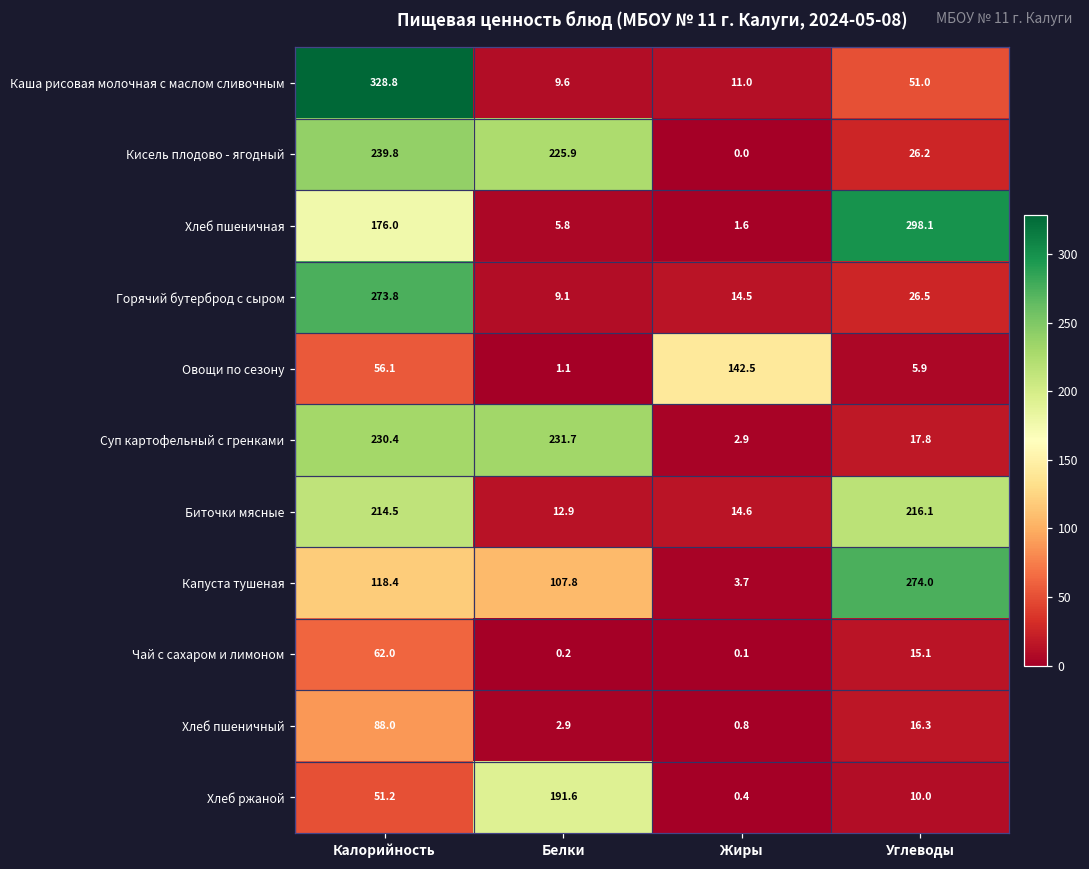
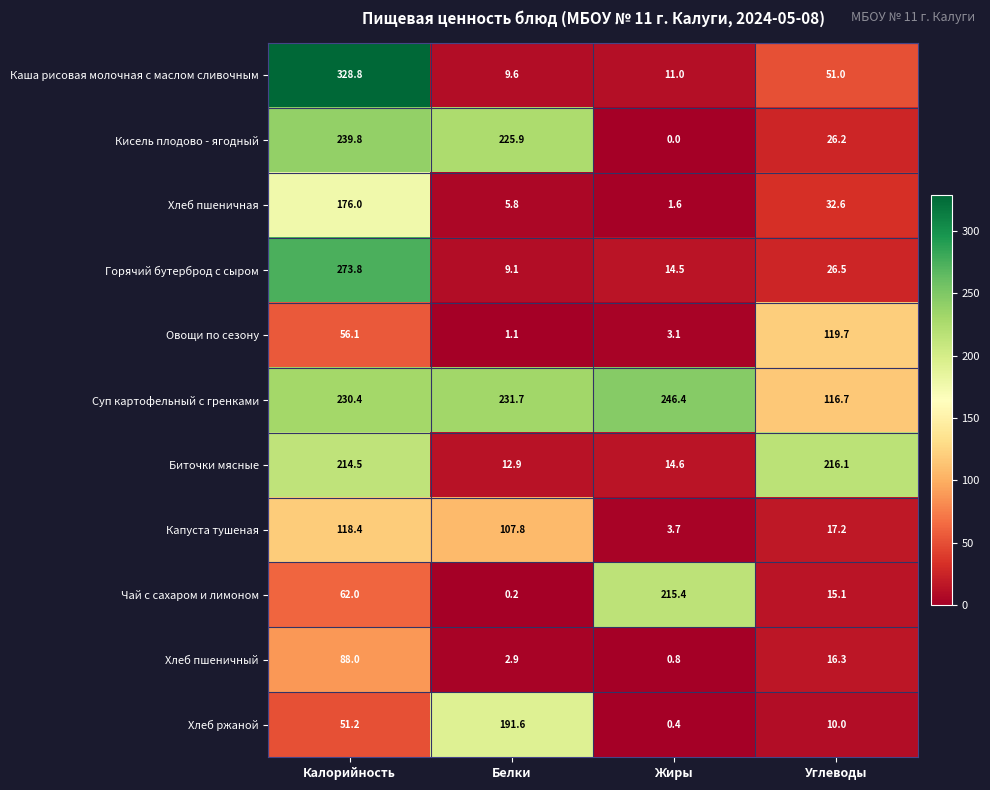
  {
    "Каша рисовая молочная с маслом сливочным": {
      "Калорийность": 328.8,
      "Белки": 9.6,
      "Жиры": 11.0,
      "Углеводы": 51.0
    },
    "Кисель плодово - ягодный": {
      "Калорийность": 239.8,
      "Белки": 225.9,
      "Жиры": 0.0,
      "Углеводы": 26.2
    },
    "Хлеб пшеничная": {
      "Калорийность": 176.0,
      "Белки": 5.8,
      "Жиры": 1.6,
-     "Углеводы": 298.1
+     "Углеводы": 32.6
    },
    "Горячий бутерброд с сыром": {
      "Калорийность": 273.8,
      "Белки": 9.1,
      "Жиры": 14.5,
      "Углеводы": 26.5
    },
    "Овощи по сезону": {
      "Калорийность": 56.1,
      "Белки": 1.1,
-     "Жиры": 142.5,
-     "Углеводы": 5.9
+     "Жиры": 3.1,
+     "Углеводы": 119.7
    },
    "Суп картофельный с гренками": {
      "Калорийность": 230.4,
      "Белки": 231.7,
-     "Жиры": 2.9,
-     "Углеводы": 17.8
+     "Жиры": 246.4,
+     "Углеводы": 116.7
    },
    "Биточки мясные": {
      "Калорийность": 214.5,
      "Белки": 12.9,
      "Жиры": 14.6,
      "Углеводы": 216.1
    },
    "Капуста тушеная": {
      "Калорийность": 118.4,
      "Белки": 107.8,
      "Жиры": 3.7,
-     "Углеводы": 274.0
+     "Углеводы": 17.2
    },
    "Чай с сахаром и лимоном": {
      "Калорийность": 62.0,
      "Белки": 0.2,
-     "Жиры": 0.1,
+     "Жиры": 215.4,
      "Углеводы": 15.1
    },
    "Хлеб пшеничный": {
      "Калорийность": 88.0,
      "Белки": 2.9,
      "Жиры": 0.8,
      "Углеводы": 16.3
    },
    "Хлеб ржаной": {
      "Калорийность": 51.2,
      "Белки": 191.6,
      "Жиры": 0.4,
      "Углеводы": 10.0
    }
  }
